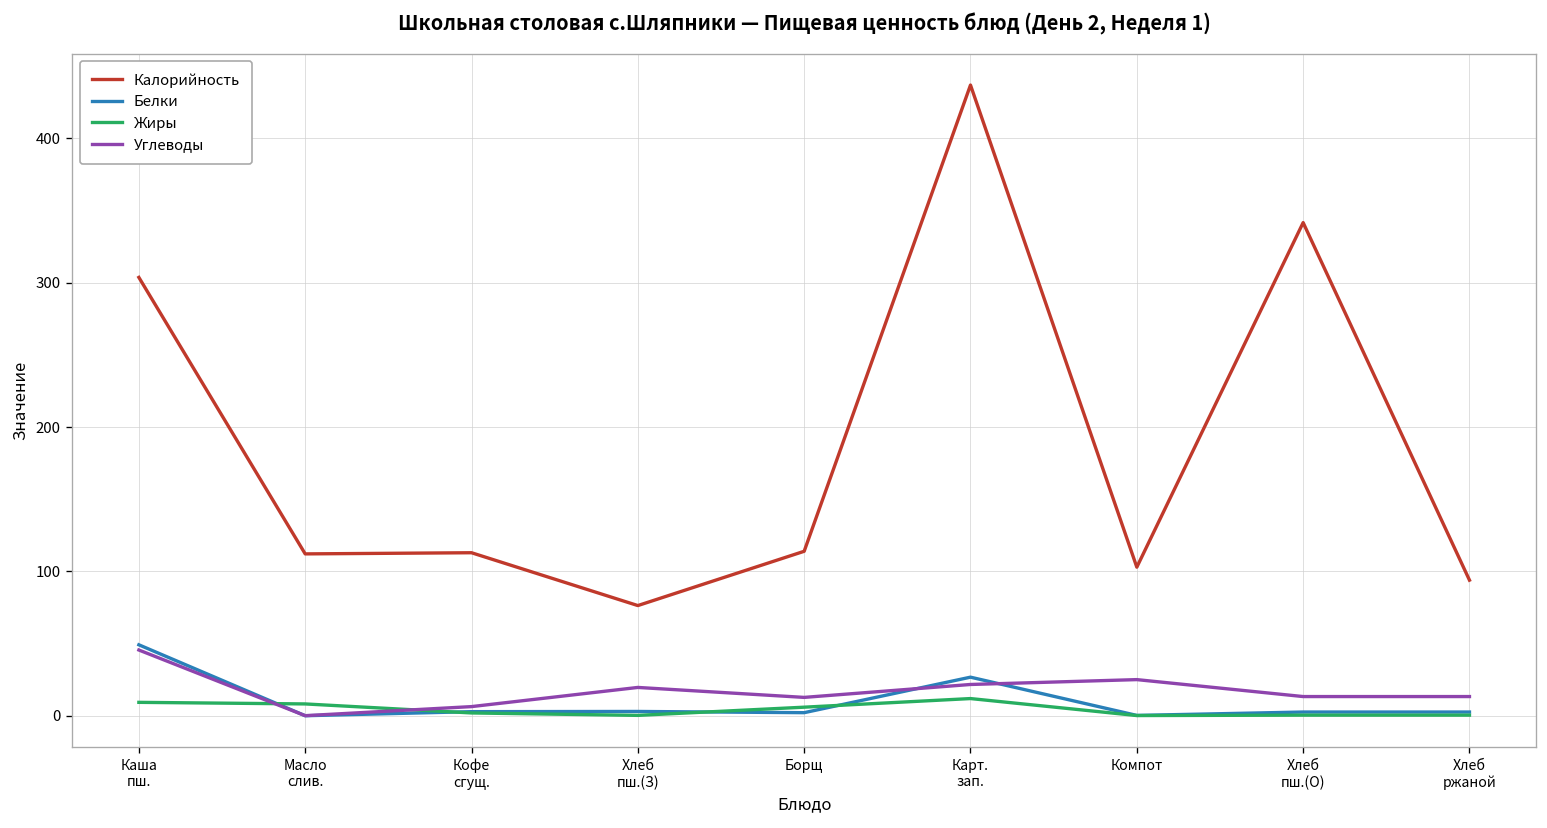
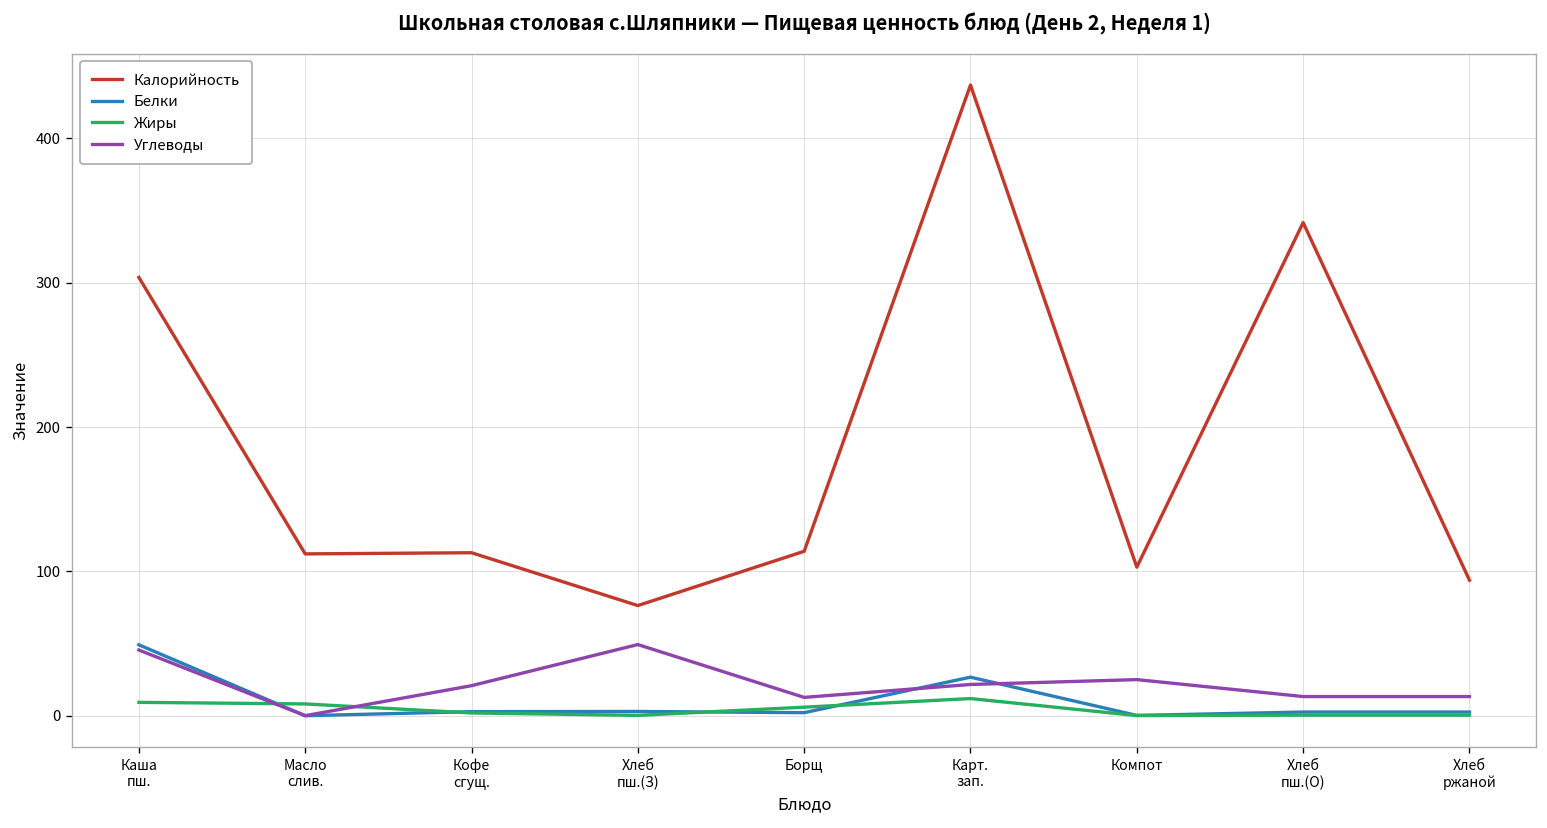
  {
    "Калорийность": {
      "Каша пш.": 304,
      "Масло слив.": 112,
      "Кофе сгущ.": 113,
      "Хлеб пш.(З)": 76,
      "Борщ": 114,
      "Карт. зап.": 437,
      "Компот": 103,
      "Хлеб пш.(О)": 342,
      "Хлеб ржаной": 94
    },
    "Белки": {
      "Каша пш.": 49,
      "Хлеб пш.(З)": 3,
      "Борщ": 2,
      "Карт. зап.": 27,
      "Хлеб пш.(О)": 3,
      "Хлеб ржаной": 3
    },
    "Жиры": {
      "Каша пш.": 9,
      "Масло слив.": 8,
      "Хлеб пш.(З)": 0,
      "Борщ": 6,
      "Карт. зап.": 12,
      "Хлеб пш.(О)": 0,
      "Хлеб ржаной": 0
    },
    "Углеводы": {
      "Каша пш.": 46,
-     "Кофе сгущ.": 6,
-     "Хлеб пш.(З)": 20,
+     "Кофе сгущ.": 21,
+     "Хлеб пш.(З)": 49,
      "Борщ": 13,
      "Карт. зап.": 22,
      "Компот": 25,
      "Хлеб пш.(О)": 13,
      "Хлеб ржаной": 13
    }
  }
